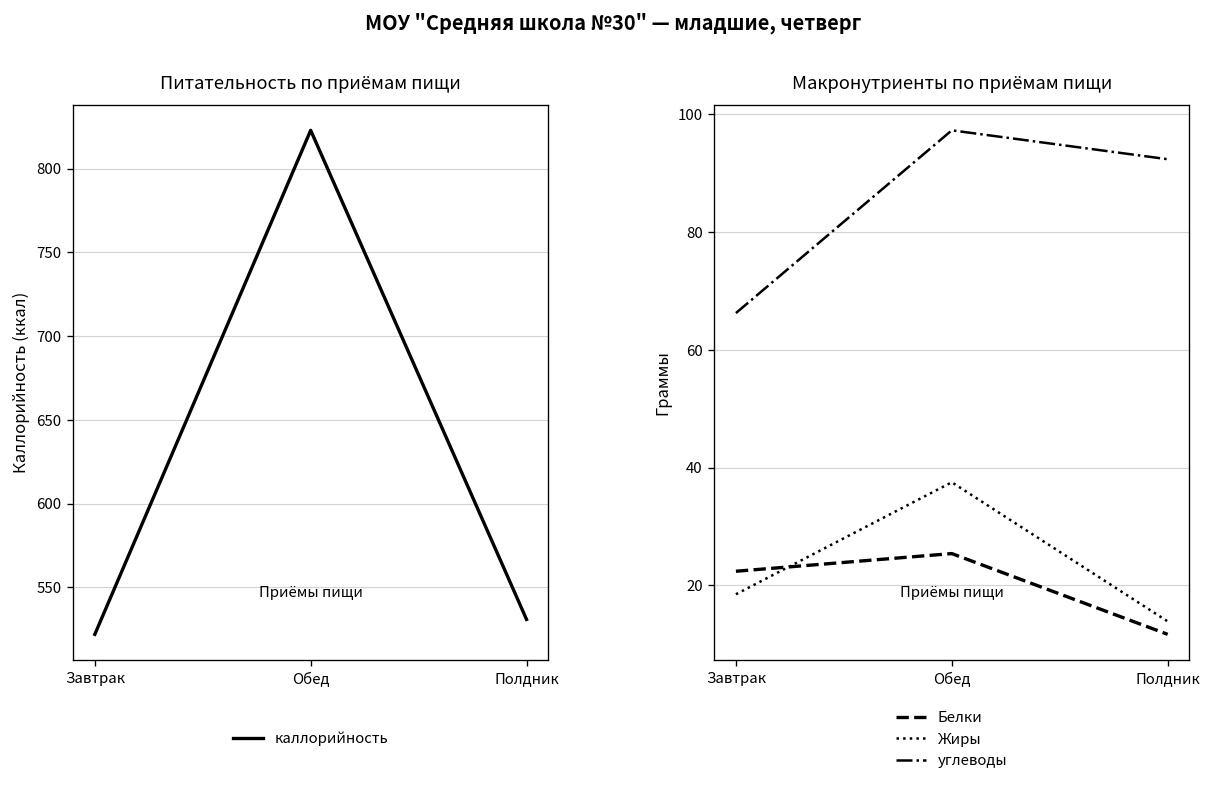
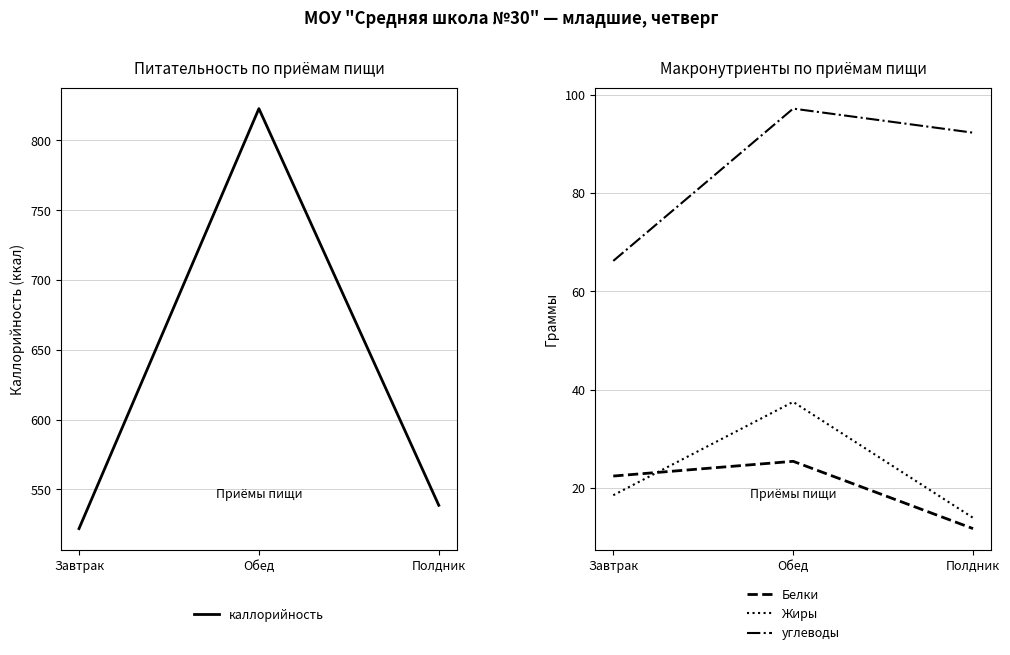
  {
    "Питательность по приёмам пищи": {
      "Завтрак": 522,
      "Обед": 823,
-     "Полдник": 531
+     "Полдник": 539
    }
  }
